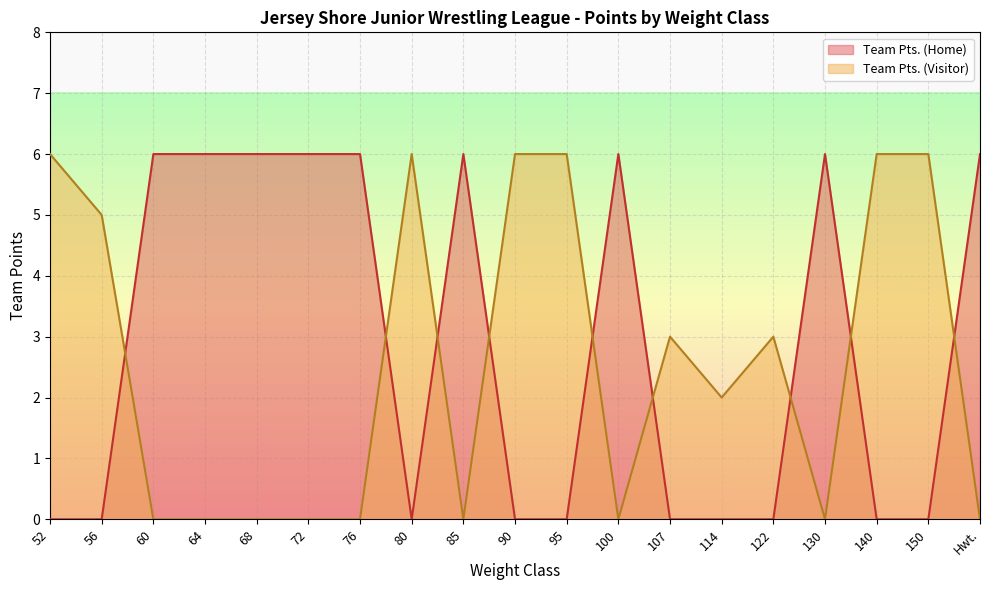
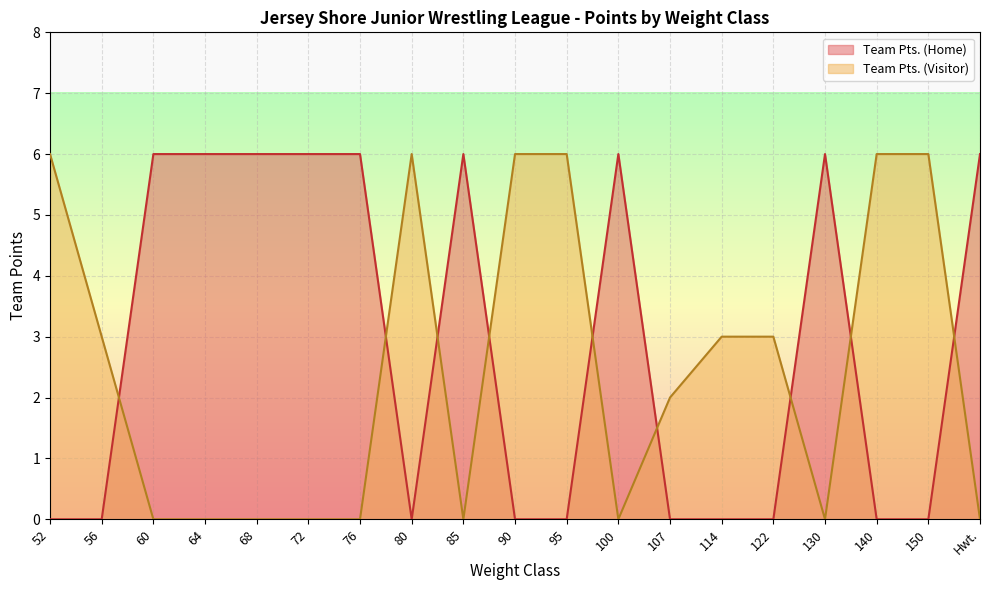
  {
    "Team Pts. (Home)": {
      "52": 0,
      "56": 0,
      "60": 6,
      "64": 6,
      "68": 6,
      "72": 6,
      "76": 6,
      "80": 0,
      "85": 6,
      "90": 0,
      "95": 0,
      "100": 6,
      "107": 0,
      "114": 0,
      "122": 0,
      "130": 6,
      "140": 0,
      "150": 0,
      "Hwt.": 6
    },
    "Team Pts. (Visitor)": {
      "52": 6,
-     "56": 5,
+     "56": 3,
      "60": 0,
      "64": 0,
      "68": 0,
      "72": 0,
      "76": 0,
      "80": 6,
      "85": 0,
      "90": 6,
      "95": 6,
      "100": 0,
-     "107": 3,
-     "114": 2,
+     "107": 2,
+     "114": 3,
      "122": 3,
      "130": 0,
      "140": 6,
      "150": 6,
      "Hwt.": 0
    }
  }
